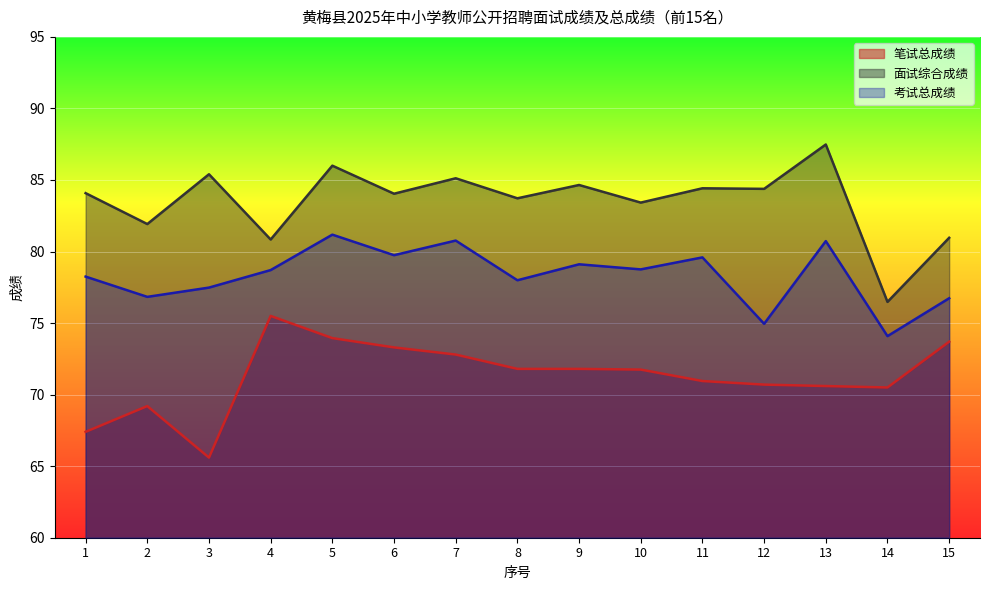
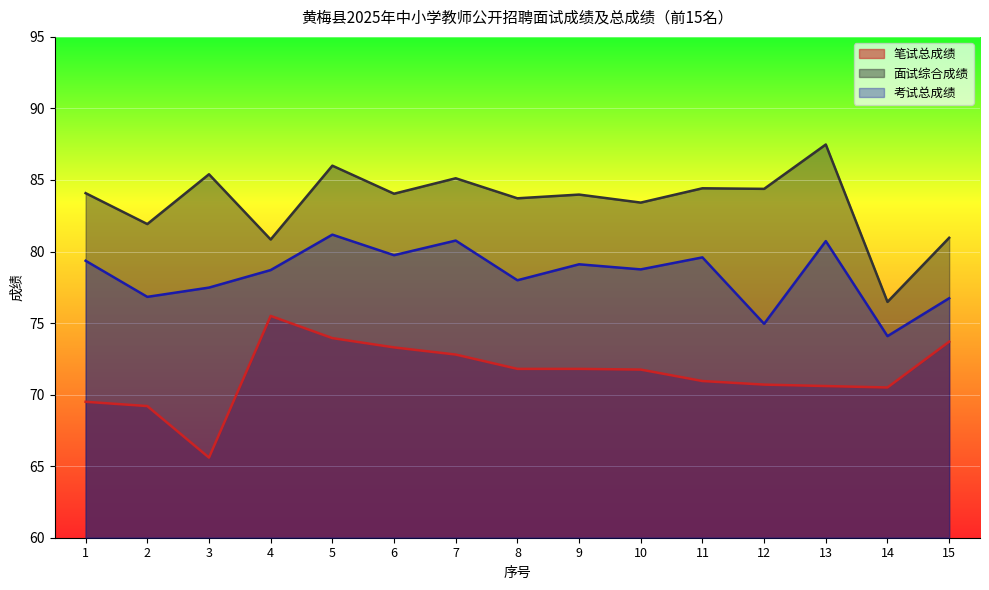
  {
    "笔试总成绩": {
-     "1": 67.4,
+     "1": 69.5,
      "2": 69.2,
      "3": 65.6,
      "4": 75.5,
      "5": 74.0,
      "6": 73.3,
      "7": 72.8,
      "8": 71.8,
      "9": 71.8,
      "10": 71.8,
      "11": 71.0,
      "12": 70.7,
      "13": 70.6,
      "14": 70.5,
      "15": 73.7
    },
    "面试综合成绩": {
      "1": 84.1,
      "2": 81.9,
      "3": 85.4,
      "4": 80.8,
      "5": 86.0,
      "6": 84.0,
      "7": 85.1,
      "8": 83.7,
-     "9": 84.7,
+     "9": 84.0,
      "10": 83.4,
      "11": 84.4,
      "12": 84.4,
      "13": 87.5,
      "14": 76.5,
      "15": 81.0
    },
    "考试总成绩": {
-     "1": 78.2,
+     "1": 79.4,
      "2": 76.8,
      "3": 77.5,
      "4": 78.7,
      "5": 81.2,
      "6": 79.7,
      "7": 80.8,
      "8": 78.0,
      "9": 79.1,
      "10": 78.8,
      "11": 79.6,
      "12": 75.0,
      "13": 80.7,
      "14": 74.1,
      "15": 76.7
    }
  }
